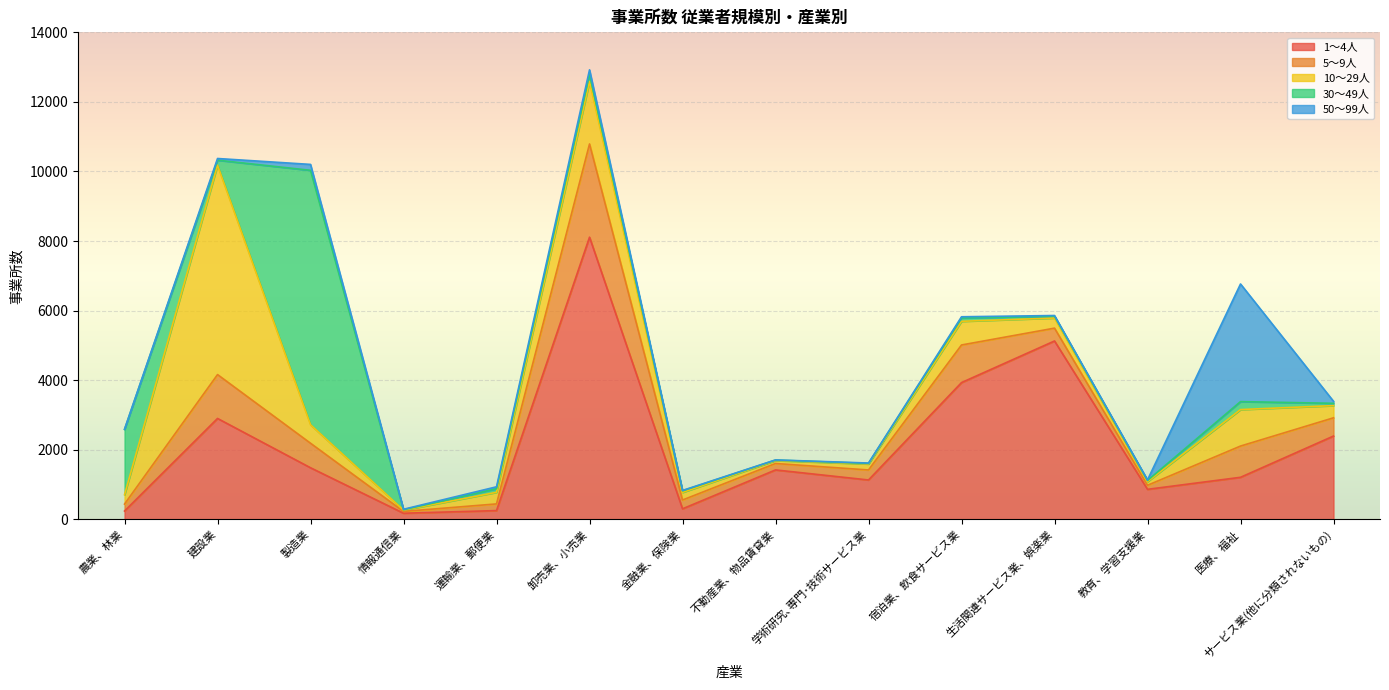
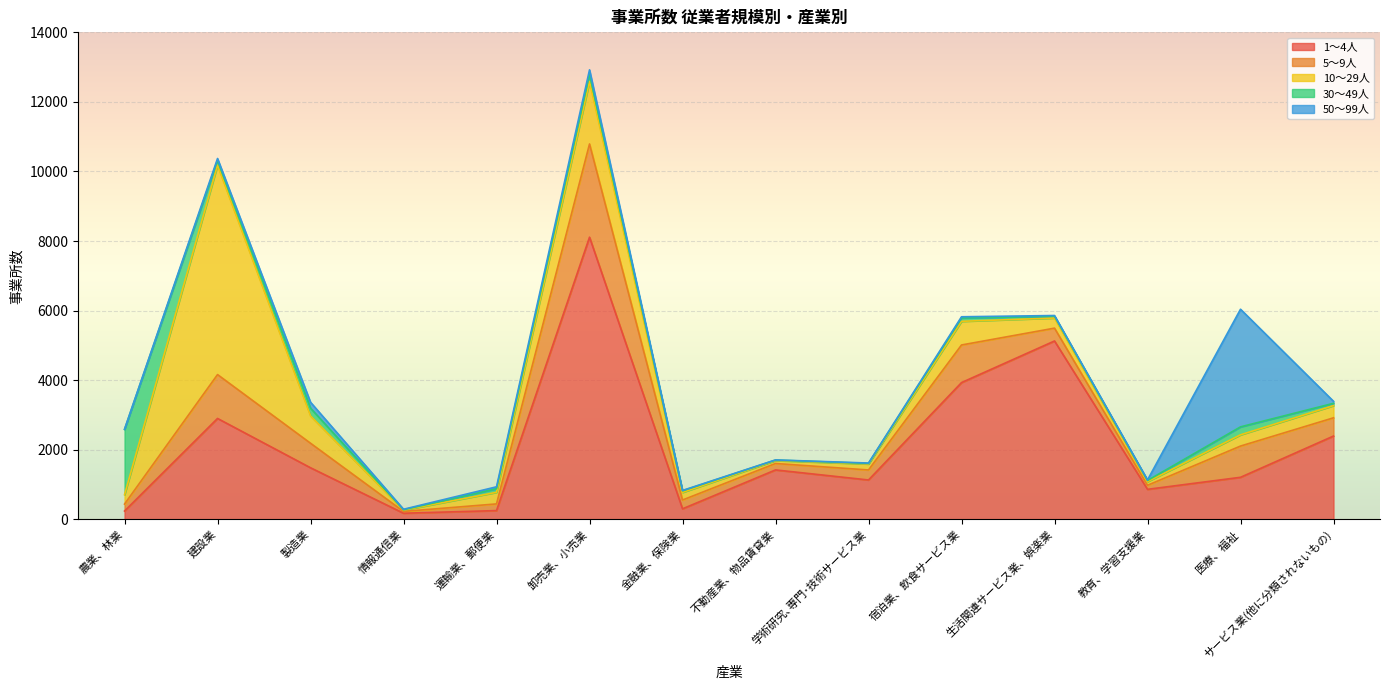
  {
    "10～29人": {
      "農業、林業": 300,
      "建設業": 6000,
-     "製造業": 500,
+     "製造業": 800,
      "運輸業、郵便業": 300,
      "卸売業、小売業": 1800,
      "宿泊業、飲食サービス業": 700,
-     "医療、福祉": 1000
+     "医療、福祉": 300
    },
    "30～49人": {
-     "製造業": 7300,
+     "製造業": 200,
      "卸売業、小売業": 200,
      "医療、福祉": 200
    },
    "50～99人": {
      "製造業": 200,
      "卸売業、小売業": 100,
      "医療、福祉": 3400
    }
  }
